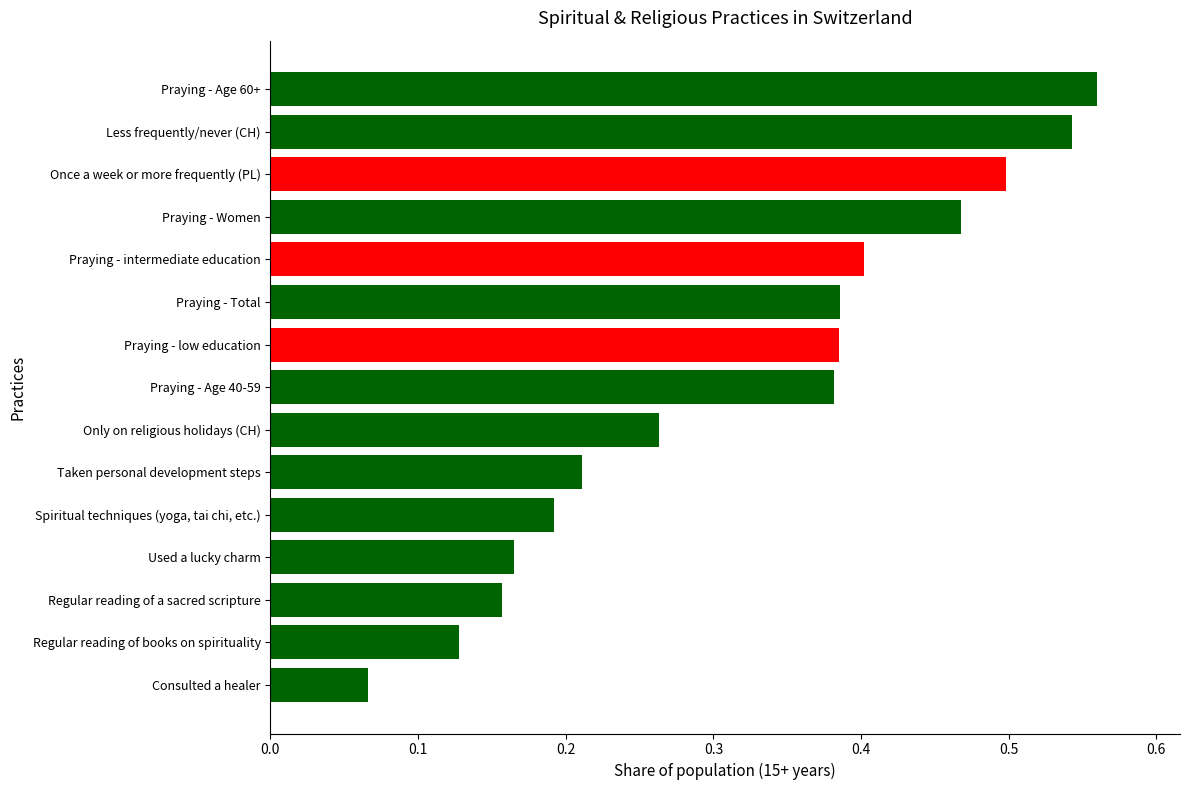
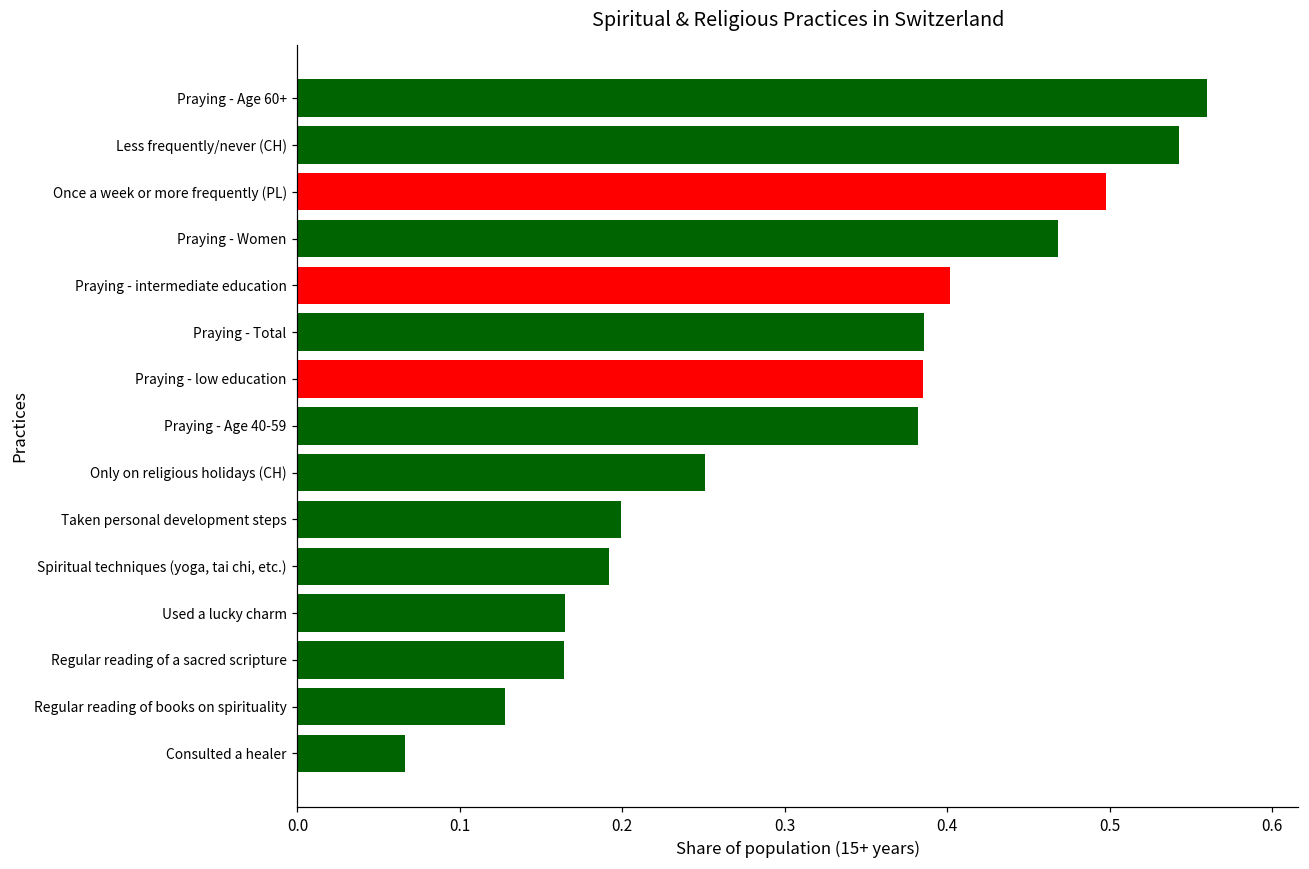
  {
    "Praying - Age 60+": 0.560,
    "Less frequently/never (CH)": 0.543,
    "Once a week or more frequently (PL)": 0.498,
    "Praying - Women": 0.468,
    "Praying - intermediate education": 0.402,
    "Praying - Total": 0.386,
    "Praying - low education": 0.385,
    "Praying - Age 40-59": 0.382,
-   "Only on religious holidays (CH)": 0.263,
-   "Taken personal development steps": 0.211,
+   "Only on religious holidays (CH)": 0.251,
+   "Taken personal development steps": 0.199,
    "Spiritual techniques (yoga, tai chi, etc.)": 0.192,
    "Used a lucky charm": 0.165,
-   "Regular reading of a sacred scripture": 0.157,
+   "Regular reading of a sacred scripture": 0.164,
    "Regular reading of books on spirituality": 0.128,
    "Consulted a healer": 0.066
  }
